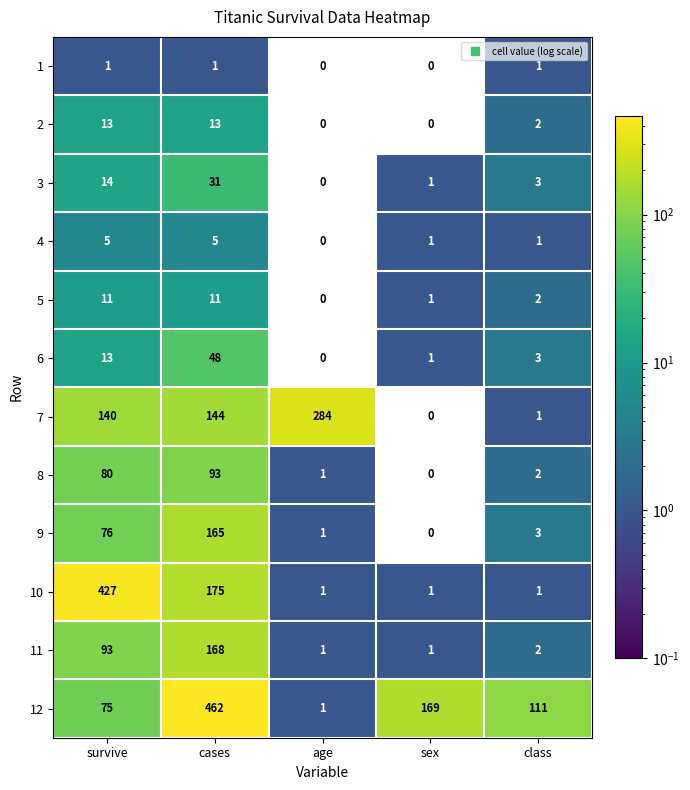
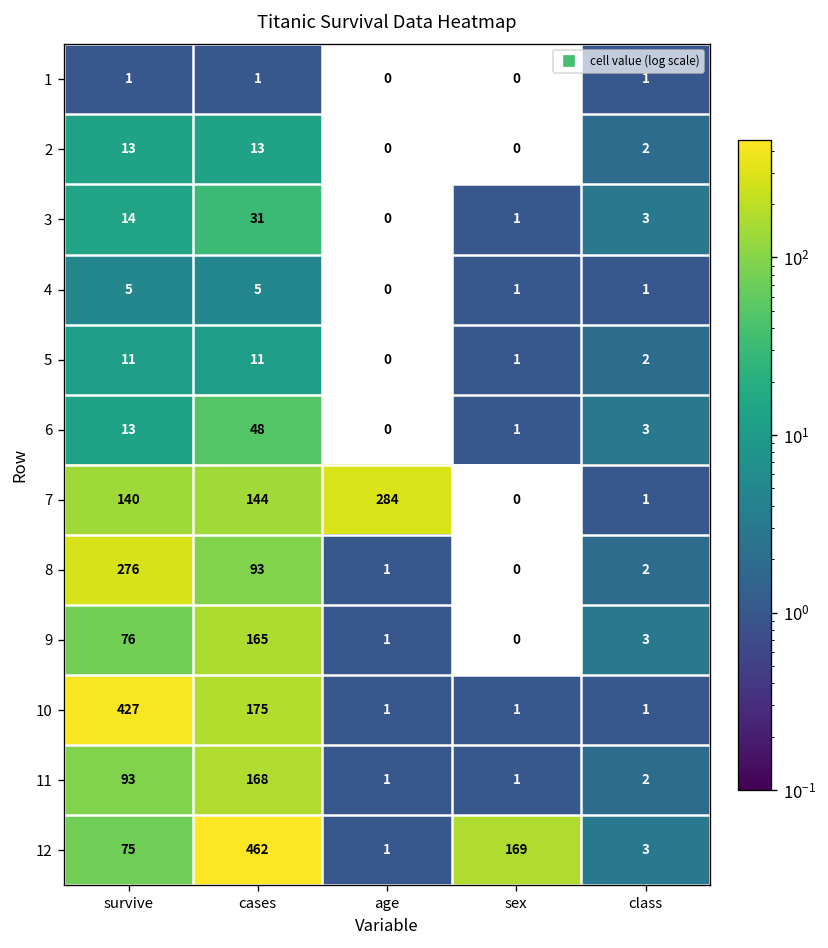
  {
    "1": {
      "survive": 1,
      "cases": 1,
      "age": 0,
      "sex": 0
    },
    "2": {
      "survive": 13,
      "cases": 13,
      "age": 0,
      "sex": 0,
      "class": 2
    },
    "3": {
      "survive": 14,
      "cases": 31,
      "age": 0,
      "sex": 1,
      "class": 3
    },
    "4": {
      "survive": 5,
      "cases": 5,
      "age": 0,
      "sex": 1,
      "class": 1
    },
    "5": {
      "survive": 11,
      "cases": 11,
      "age": 0,
      "sex": 1,
      "class": 2
    },
    "6": {
      "survive": 13,
      "cases": 48,
      "age": 0,
      "sex": 1,
      "class": 3
    },
    "7": {
      "survive": 140,
      "cases": 144,
      "age": 284,
      "sex": 0,
      "class": 1
    },
    "8": {
-     "survive": 80,
+     "survive": 276,
      "cases": 93,
      "age": 1,
      "sex": 0,
      "class": 2
    },
    "9": {
      "survive": 76,
      "cases": 165,
      "age": 1,
      "sex": 0,
      "class": 3
    },
    "10": {
      "survive": 427,
      "cases": 175,
      "age": 1,
      "sex": 1,
      "class": 1
    },
    "11": {
      "survive": 93,
      "cases": 168,
      "age": 1,
      "sex": 1,
      "class": 2
    },
    "12": {
      "survive": 75,
      "cases": 462,
      "age": 1,
      "sex": 169,
-     "class": 111
+     "class": 3
    }
  }
